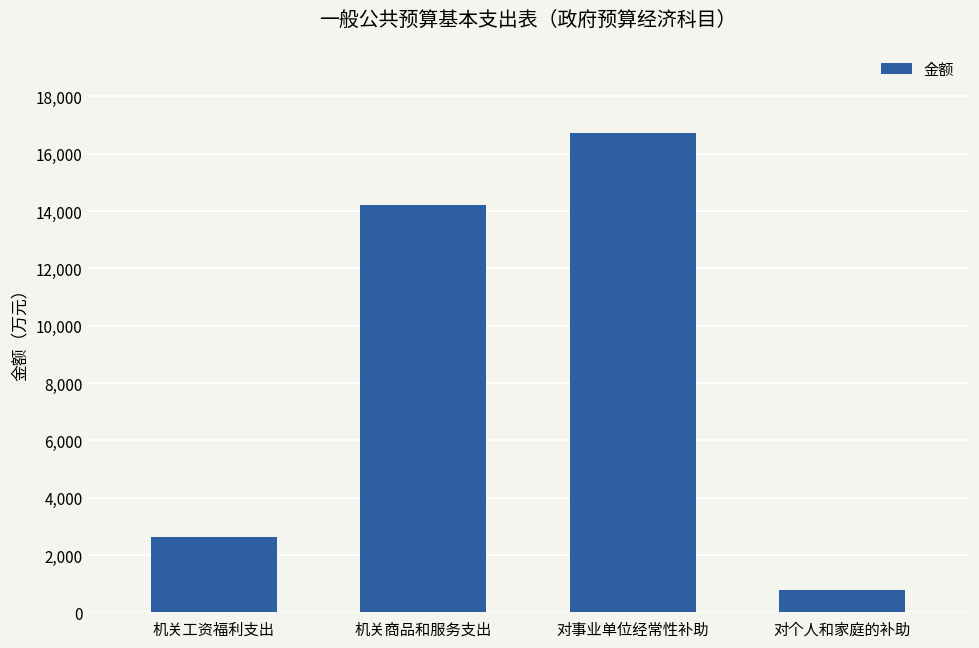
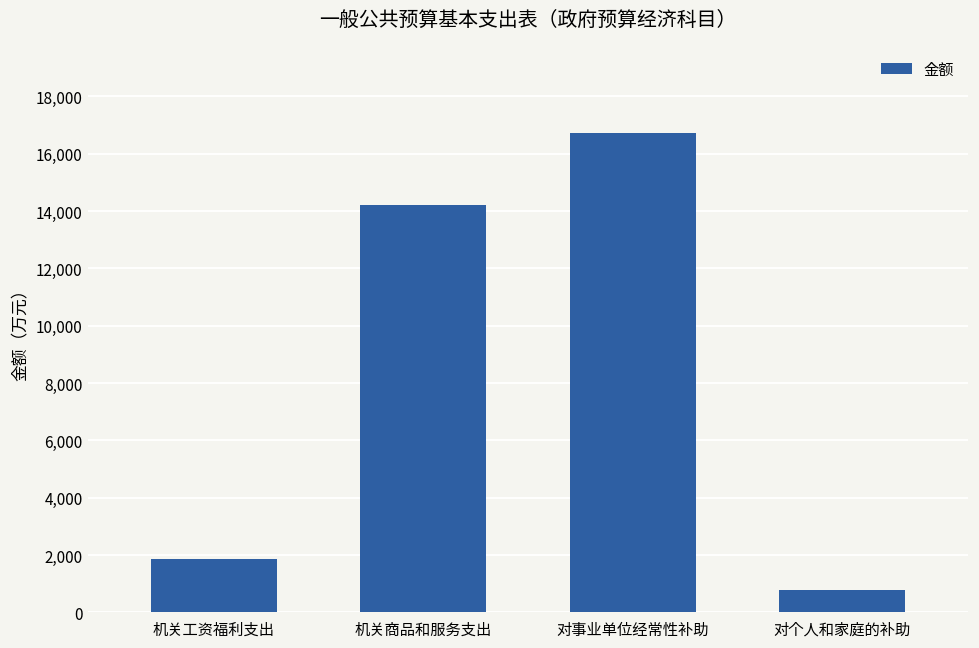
  {
-   "机关工资福利支出": "2,600",
+   "机关工资福利支出": "1,900",
    "机关商品和服务支出": "14,200",
    "对事业单位经常性补助": "16,700",
    "对个人和家庭的补助": "800"
  }
